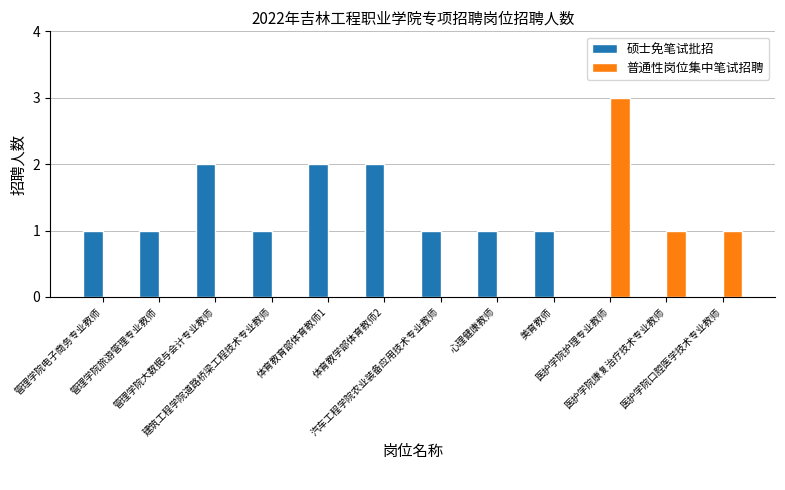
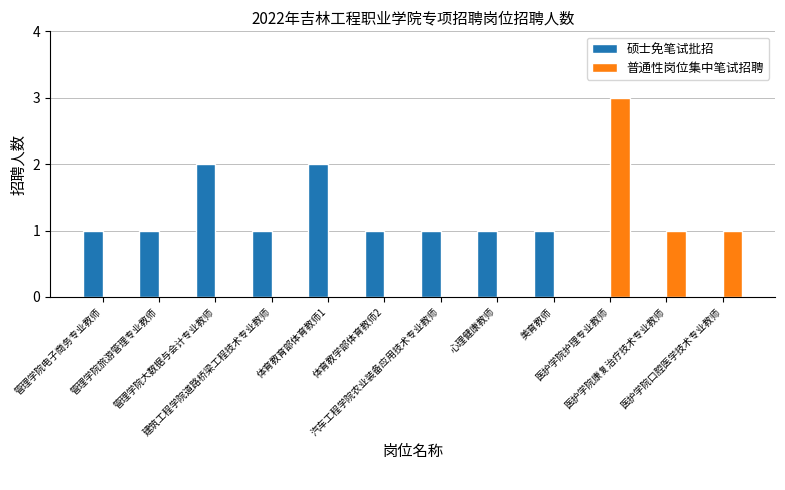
  {
    "硕士免笔试批招": {
      "管理学院电子商务专业教师": 1,
      "管理学院旅游管理专业教师": 1,
      "管理学院大数据与会计专业教师": 2,
      "建筑工程学院道路桥梁工程技术专业教师": 1,
      "体育教育部体育教师1": 2,
-     "体育教学部体育教师2": 2,
+     "体育教学部体育教师2": 1,
      "汽车工程学院农业装备应用技术专业教师": 1,
      "心理健康教师": 1,
      "美育教师": 1,
      "医护学院护理专业教师": 0,
      "医护学院康复治疗技术专业教师": 0,
      "医护学院口腔医学技术专业教师": 0
    },
    "普通性岗位集中笔试招聘": {
      "管理学院电子商务专业教师": 0,
      "管理学院旅游管理专业教师": 0,
      "管理学院大数据与会计专业教师": 0,
      "建筑工程学院道路桥梁工程技术专业教师": 0,
      "体育教育部体育教师1": 0,
      "体育教学部体育教师2": 0,
      "汽车工程学院农业装备应用技术专业教师": 0,
      "心理健康教师": 0,
      "美育教师": 0,
      "医护学院护理专业教师": 3,
      "医护学院康复治疗技术专业教师": 1,
      "医护学院口腔医学技术专业教师": 1
    }
  }
